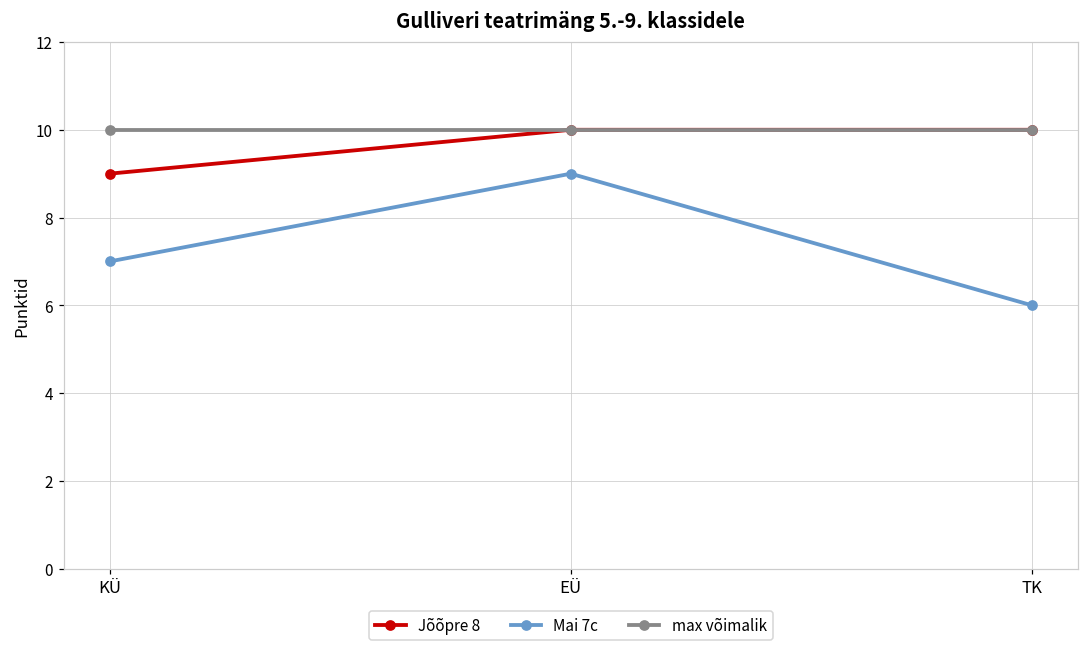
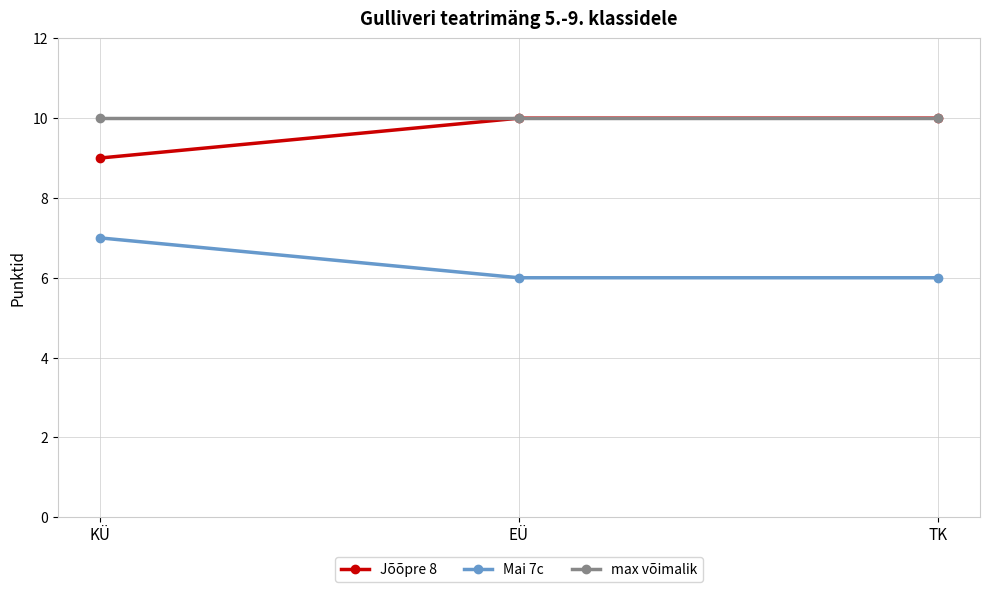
  {
    "Jõõpre 8": {
      "KÜ": 9
    },
    "Mai 7c": {
      "KÜ": 7,
-     "EÜ": 9,
+     "EÜ": 6,
      "TK": 6
    },
    "max võimalik": {
      "KÜ": 10
    }
  }
